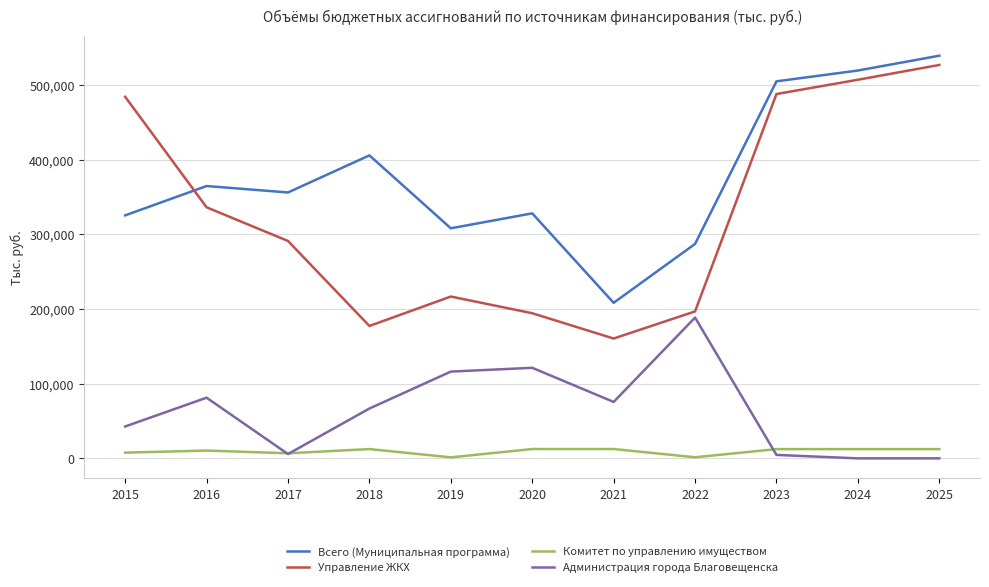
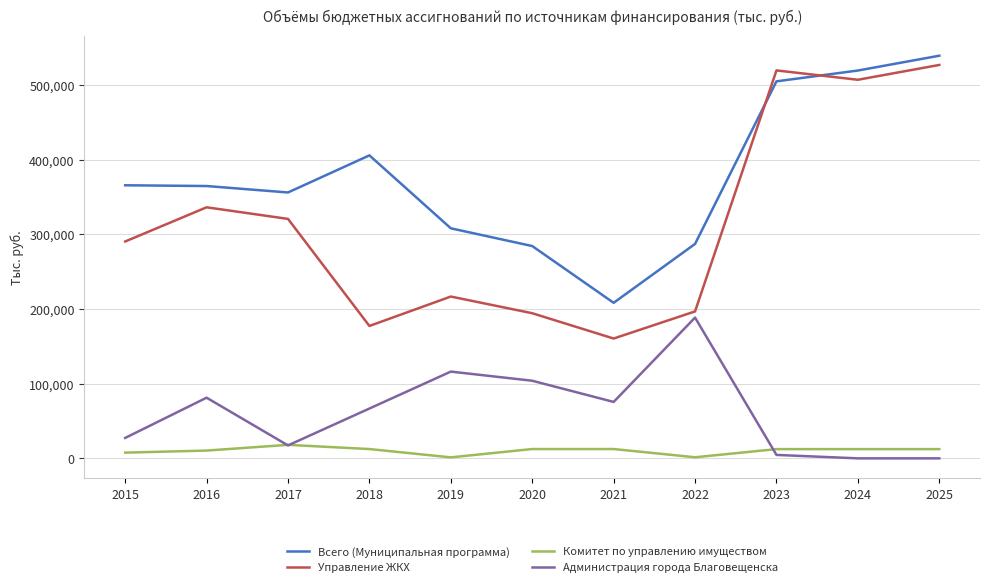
  {
    "Всего (Муниципальная программа)": {
-     "2015": "330,000",
+     "2015": "370,000",
      "2016": "360,000",
      "2017": "360,000",
      "2018": "410,000",
      "2019": "310,000",
-     "2020": "330,000",
+     "2020": "280,000",
      "2021": "210,000",
      "2022": "290,000",
      "2023": "500,000",
      "2024": "520,000",
      "2025": "540,000"
    },
    "Управление ЖКХ": {
-     "2015": "480,000",
+     "2015": "290,000",
      "2016": "340,000",
-     "2017": "290,000",
+     "2017": "320,000",
      "2018": "180,000",
      "2019": "220,000",
      "2020": "190,000",
      "2021": "160,000",
      "2022": "200,000",
-     "2023": "490,000",
+     "2023": "520,000",
      "2024": "510,000",
      "2025": "530,000"
    },
    "Комитет по управлению имуществом": {
      "2015": "10,000",
      "2016": "10,000",
-     "2017": "10,000",
+     "2017": "20,000",
      "2018": "10,000",
      "2019": "0",
      "2020": "10,000",
      "2021": "10,000",
      "2022": "0",
      "2023": "10,000",
      "2024": "10,000",
      "2025": "10,000"
    },
    "Администрация города Благовещенска": {
-     "2015": "40,000",
+     "2015": "30,000",
      "2016": "80,000",
-     "2017": "10,000",
+     "2017": "20,000",
      "2018": "70,000",
      "2019": "120,000",
-     "2020": "120,000",
+     "2020": "100,000",
      "2021": "80,000",
      "2022": "190,000",
      "2023": "0",
      "2024": "0",
      "2025": "0"
    }
  }
